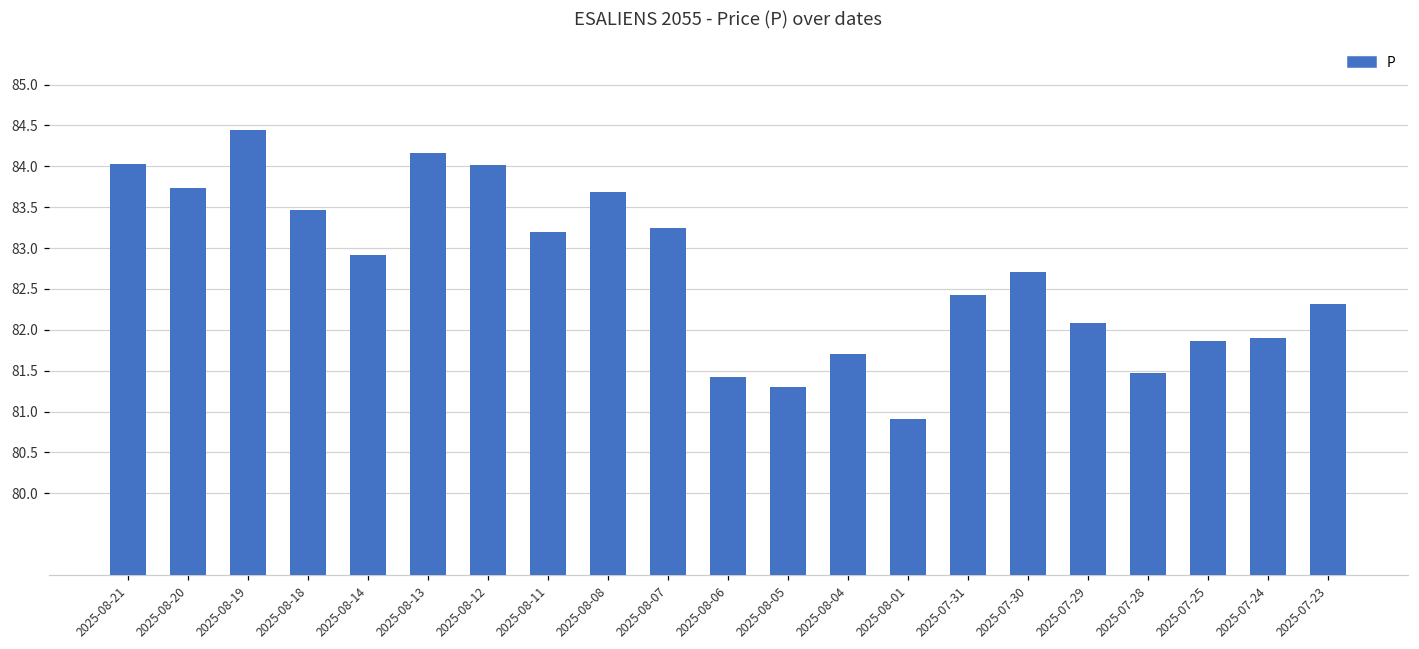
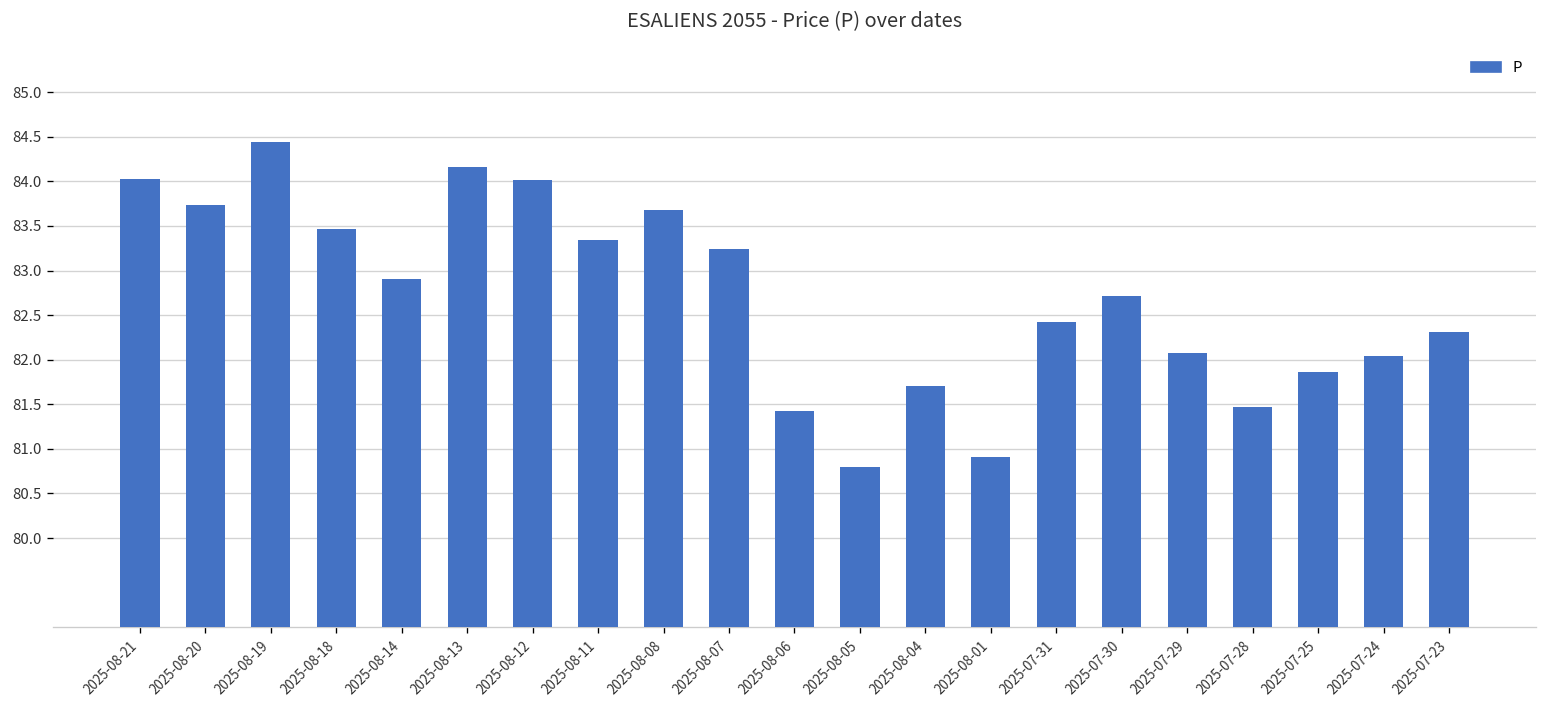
  {
    "2025-08-21": 84.0,
    "2025-08-20": 83.7,
    "2025-08-19": 84.4,
    "2025-08-18": 83.5,
    "2025-08-14": 82.9,
    "2025-08-13": 84.2,
    "2025-08-12": 84.0,
-   "2025-08-11": 83.2,
+   "2025-08-11": 83.3,
    "2025-08-08": 83.7,
    "2025-08-07": 83.2,
    "2025-08-06": 81.4,
-   "2025-08-05": 81.3,
+   "2025-08-05": 80.8,
    "2025-08-04": 81.7,
    "2025-08-01": 80.9,
    "2025-07-31": 82.4,
    "2025-07-30": 82.7,
    "2025-07-29": 82.1,
    "2025-07-28": 81.5,
    "2025-07-25": 81.9,
-   "2025-07-24": 81.9,
+   "2025-07-24": 82.0,
    "2025-07-23": 82.3
  }
